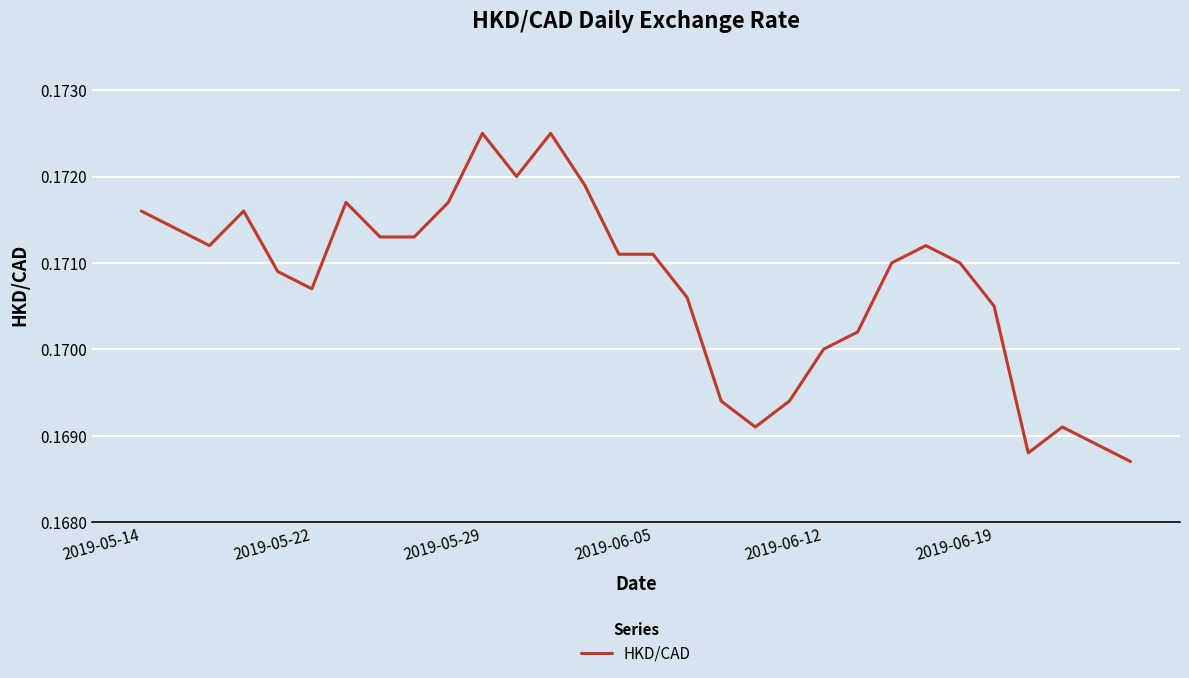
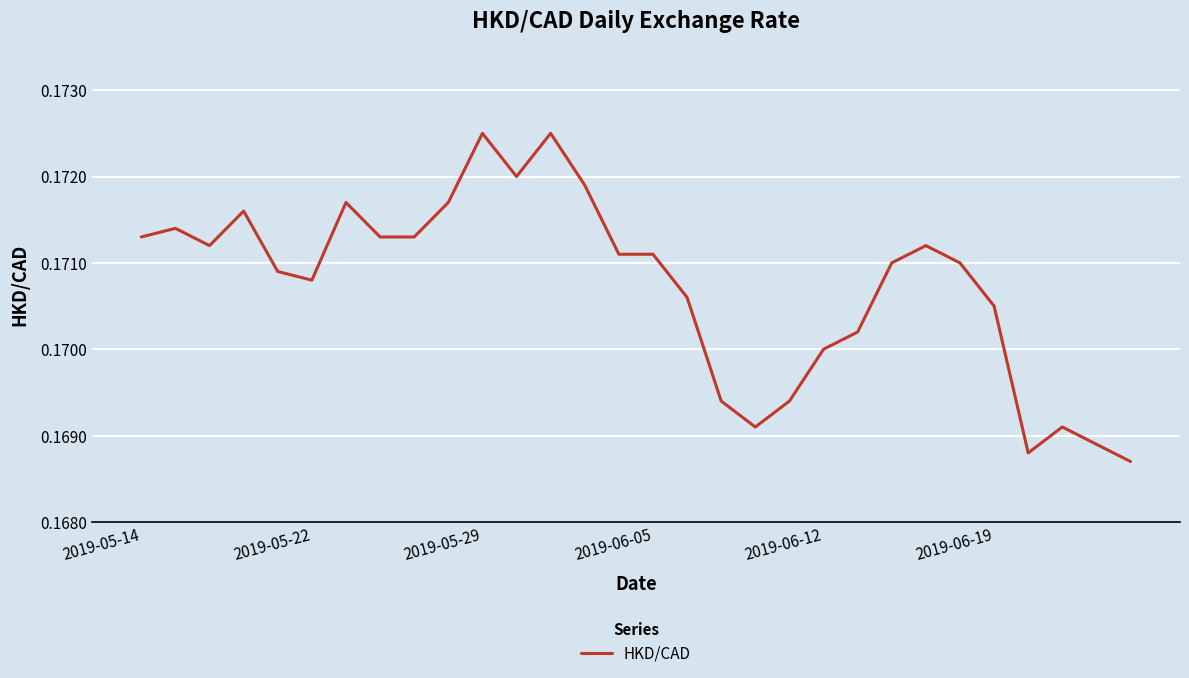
  {
-   "2019-05-14": 0.1716,
-   "2019-05-22": 0.1707,
+   "2019-05-14": 0.1713,
+   "2019-05-22": 0.1708,
    "2019-05-29": 0.1725,
    "2019-06-05": 0.1711,
    "2019-06-12": 0.1700,
    "2019-06-19": 0.1705
  }
